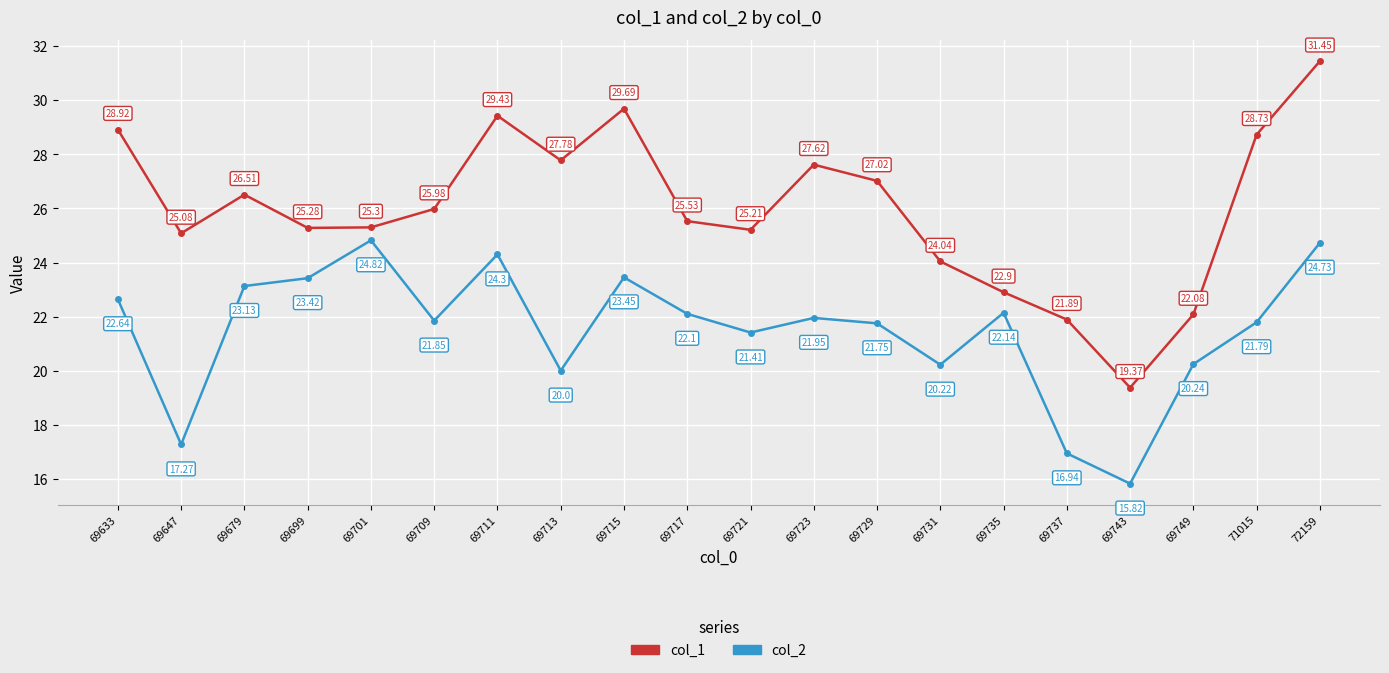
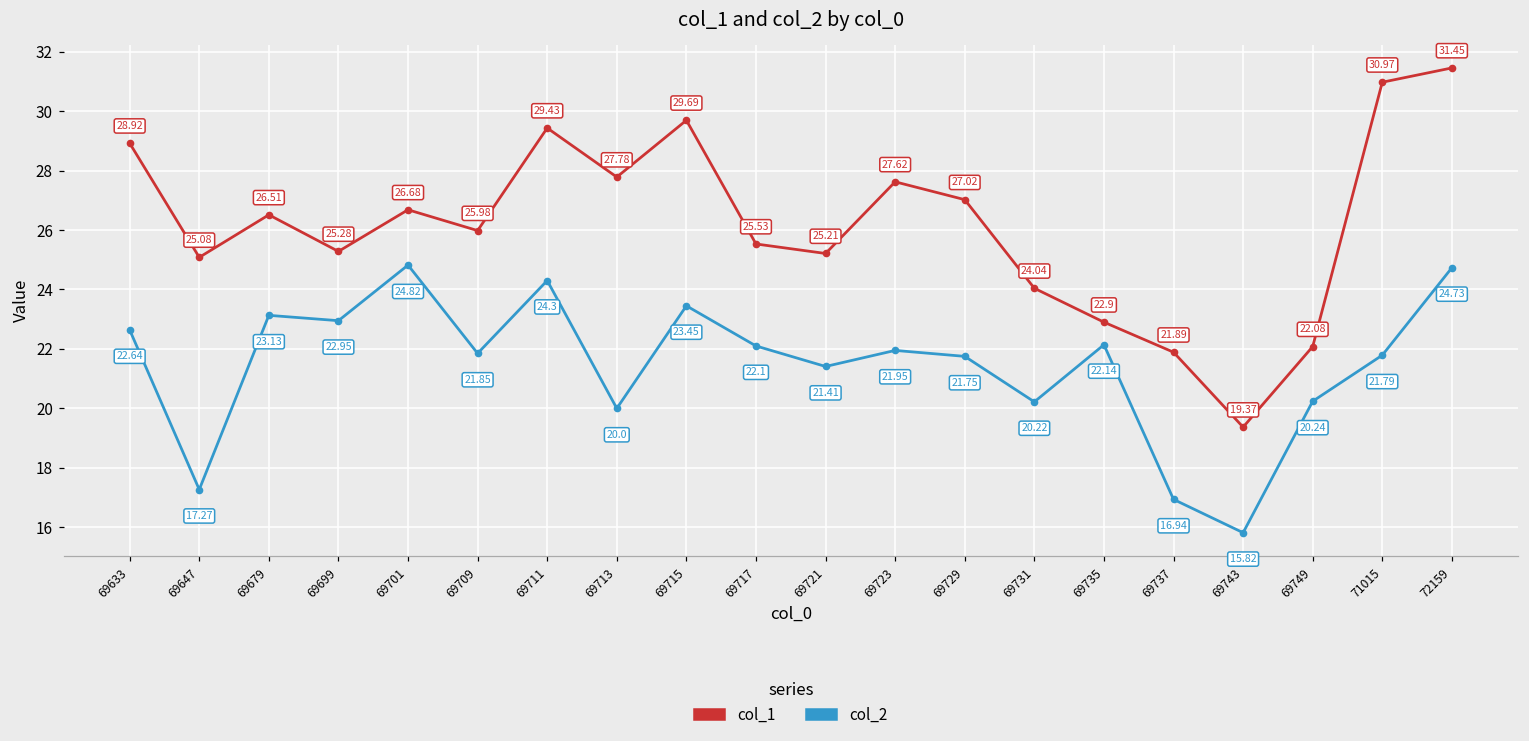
  {
    "col_1": {
-     "69701": 25.3,
-     "71015": 28.73
+     "69701": 26.68,
+     "71015": 30.97
    },
    "col_2": {
-     "69699": 23.42
+     "69699": 22.95
    }
  }
